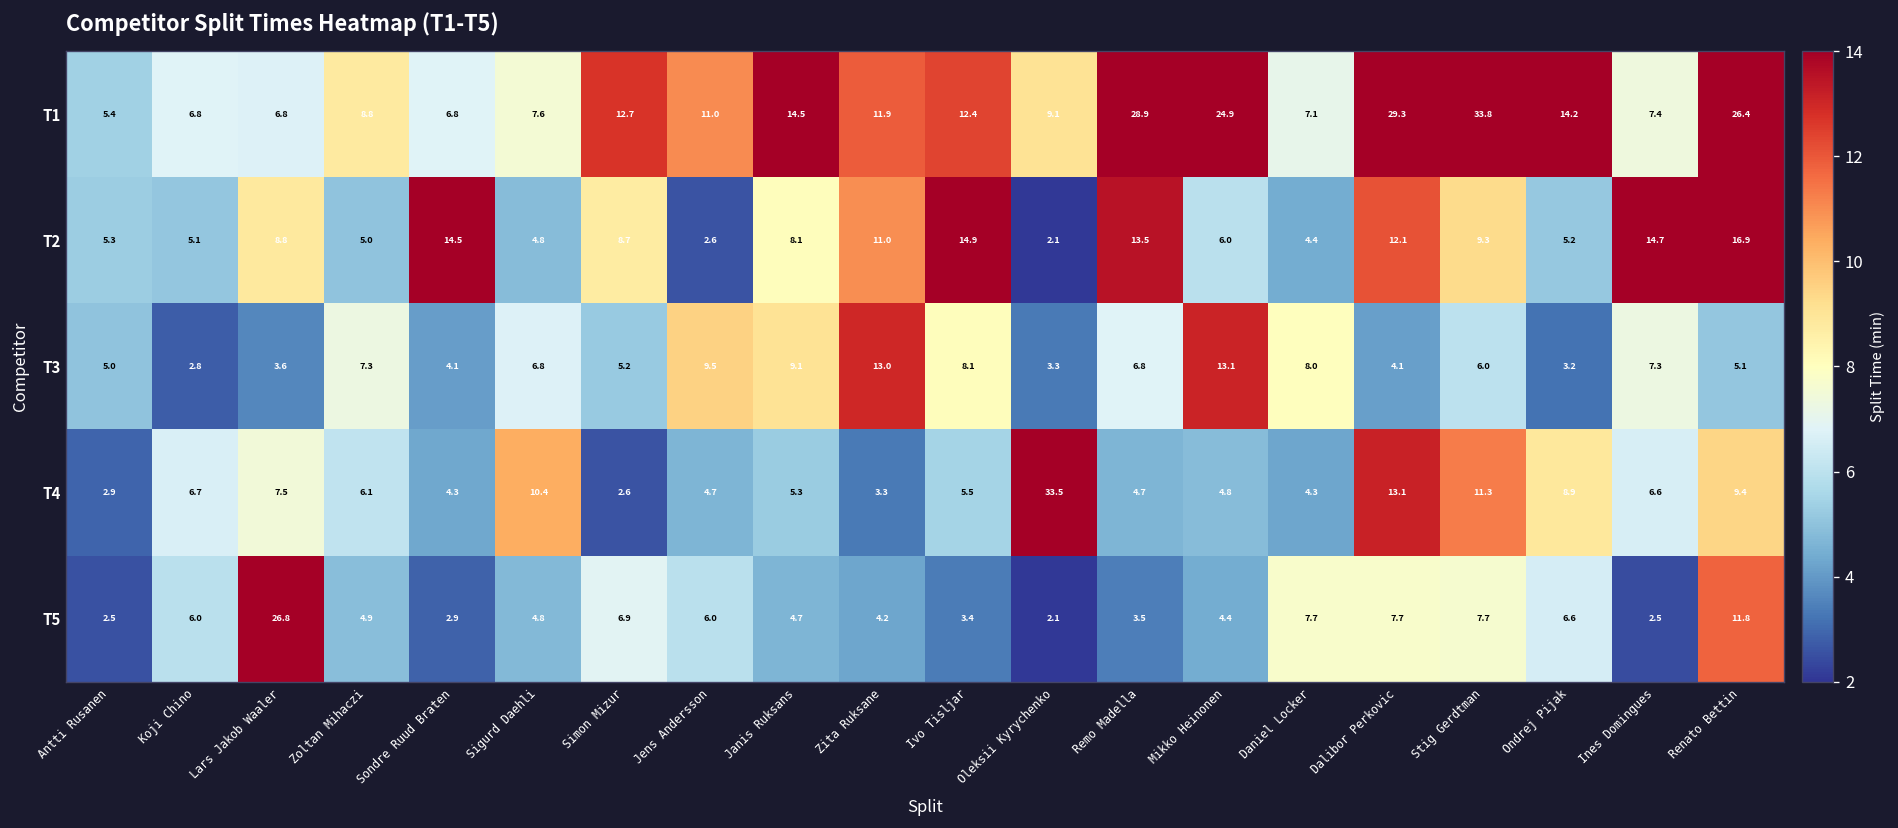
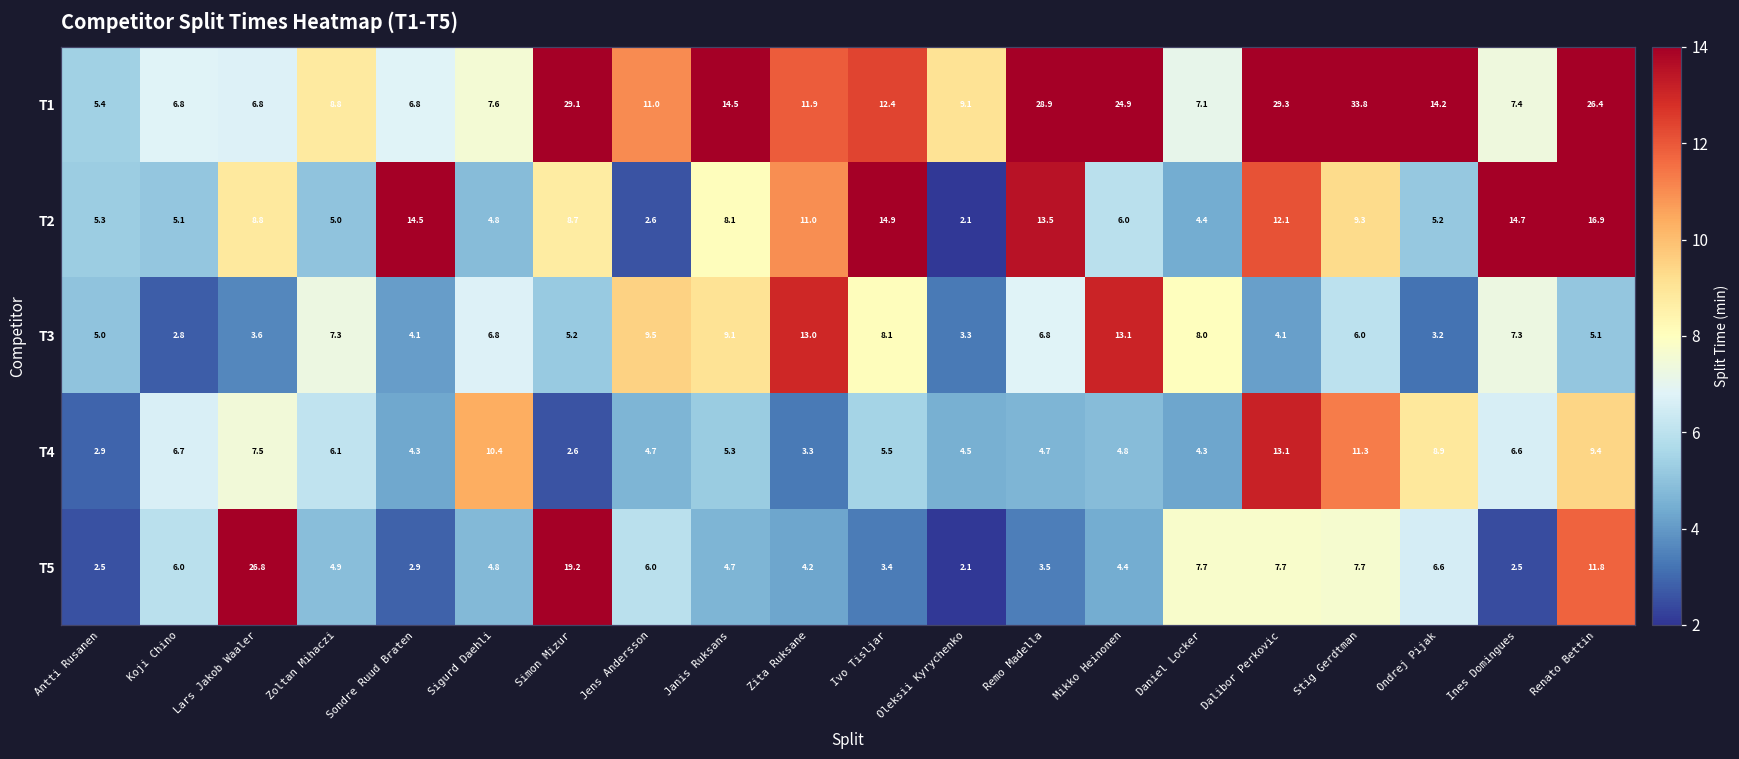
  {
    "T1": {
      "Antti Rusanen": 5.4,
      "Koji Chino": 6.8,
      "Lars Jakob Waaler": 6.8,
      "Zoltan Mihaczi": 8.8,
      "Sondre Ruud Braten": 6.8,
      "Sigurd Daehli": 7.6,
-     "Simon Mizur": 12.7,
+     "Simon Mizur": 29.1,
      "Jens Andersson": 11.0,
      "Janis Ruksans": 14.5,
      "Zita Ruksane": 11.9,
      "Ivo Tisljar": 12.4,
      "Oleksii Kyrychenko": 9.1,
      "Remo Madella": 28.9,
      "Mikko Heinonen": 24.9,
      "Daniel Locker": 7.1,
      "Dalibor Perkovic": 29.3,
      "Stig Gerdtman": 33.8,
      "Ondrej Pijak": 14.2,
      "Ines Domingues": 7.4,
      "Renato Bettin": 26.4
    },
    "T2": {
      "Antti Rusanen": 5.3,
      "Koji Chino": 5.1,
      "Lars Jakob Waaler": 8.8,
      "Zoltan Mihaczi": 5.0,
      "Sondre Ruud Braten": 14.5,
      "Sigurd Daehli": 4.8,
      "Simon Mizur": 8.7,
      "Jens Andersson": 2.6,
      "Janis Ruksans": 8.1,
      "Zita Ruksane": 11.0,
      "Ivo Tisljar": 14.9,
      "Oleksii Kyrychenko": 2.1,
      "Remo Madella": 13.5,
      "Mikko Heinonen": 6.0,
      "Daniel Locker": 4.4,
      "Dalibor Perkovic": 12.1,
      "Stig Gerdtman": 9.3,
      "Ondrej Pijak": 5.2,
      "Ines Domingues": 14.7,
      "Renato Bettin": 16.9
    },
    "T3": {
      "Antti Rusanen": 5.0,
      "Koji Chino": 2.8,
      "Lars Jakob Waaler": 3.6,
      "Zoltan Mihaczi": 7.3,
      "Sondre Ruud Braten": 4.1,
      "Sigurd Daehli": 6.8,
      "Simon Mizur": 5.2,
      "Jens Andersson": 9.5,
      "Janis Ruksans": 9.1,
      "Zita Ruksane": 13.0,
      "Ivo Tisljar": 8.1,
      "Oleksii Kyrychenko": 3.3,
      "Remo Madella": 6.8,
      "Mikko Heinonen": 13.1,
      "Daniel Locker": 8.0,
      "Dalibor Perkovic": 4.1,
      "Stig Gerdtman": 6.0,
      "Ondrej Pijak": 3.2,
      "Ines Domingues": 7.3,
      "Renato Bettin": 5.1
    },
    "T4": {
      "Antti Rusanen": 2.9,
      "Koji Chino": 6.7,
      "Lars Jakob Waaler": 7.5,
      "Zoltan Mihaczi": 6.1,
      "Sondre Ruud Braten": 4.3,
      "Sigurd Daehli": 10.4,
      "Simon Mizur": 2.6,
      "Jens Andersson": 4.7,
      "Janis Ruksans": 5.3,
      "Zita Ruksane": 3.3,
      "Ivo Tisljar": 5.5,
-     "Oleksii Kyrychenko": 33.5,
+     "Oleksii Kyrychenko": 4.5,
      "Remo Madella": 4.7,
      "Mikko Heinonen": 4.8,
      "Daniel Locker": 4.3,
      "Dalibor Perkovic": 13.1,
      "Stig Gerdtman": 11.3,
      "Ondrej Pijak": 8.9,
      "Ines Domingues": 6.6,
      "Renato Bettin": 9.4
    },
    "T5": {
      "Antti Rusanen": 2.5,
      "Koji Chino": 6.0,
      "Lars Jakob Waaler": 26.8,
      "Zoltan Mihaczi": 4.9,
      "Sondre Ruud Braten": 2.9,
      "Sigurd Daehli": 4.8,
-     "Simon Mizur": 6.9,
+     "Simon Mizur": 19.2,
      "Jens Andersson": 6.0,
      "Janis Ruksans": 4.7,
      "Zita Ruksane": 4.2,
      "Ivo Tisljar": 3.4,
      "Oleksii Kyrychenko": 2.1,
      "Remo Madella": 3.5,
      "Mikko Heinonen": 4.4,
      "Daniel Locker": 7.7,
      "Dalibor Perkovic": 7.7,
      "Stig Gerdtman": 7.7,
      "Ondrej Pijak": 6.6,
      "Ines Domingues": 2.5,
      "Renato Bettin": 11.8
    }
  }
